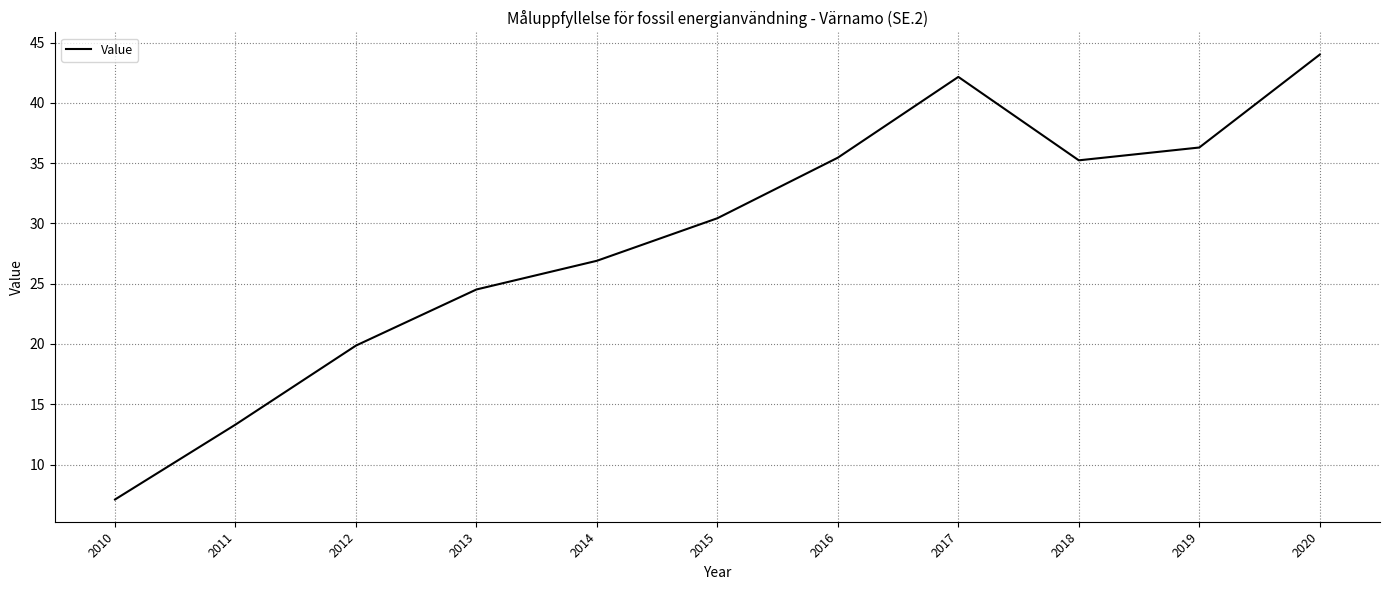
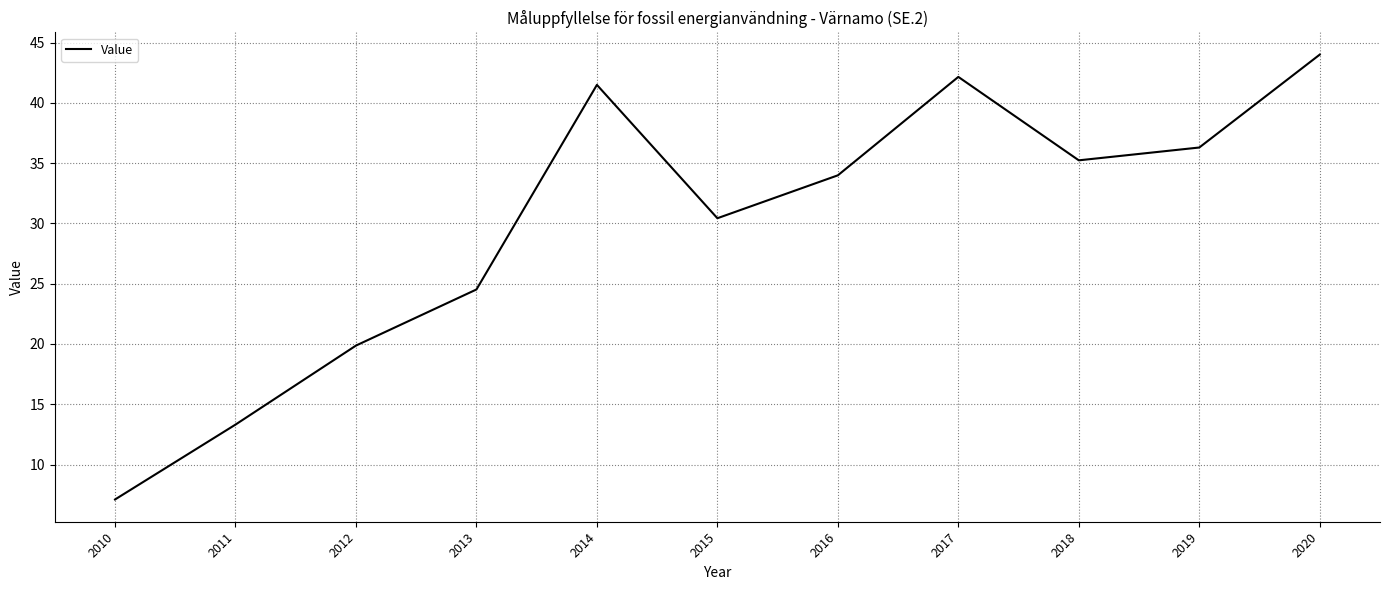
  {
    "2010": 7.1,
    "2011": 13.3,
    "2012": 19.9,
    "2013": 24.5,
-   "2014": 26.9,
+   "2014": 41.5,
    "2015": 30.4,
-   "2016": 35.5,
+   "2016": 34.0,
    "2017": 42.2,
    "2018": 35.2,
    "2019": 36.3,
    "2020": 44.0
  }
